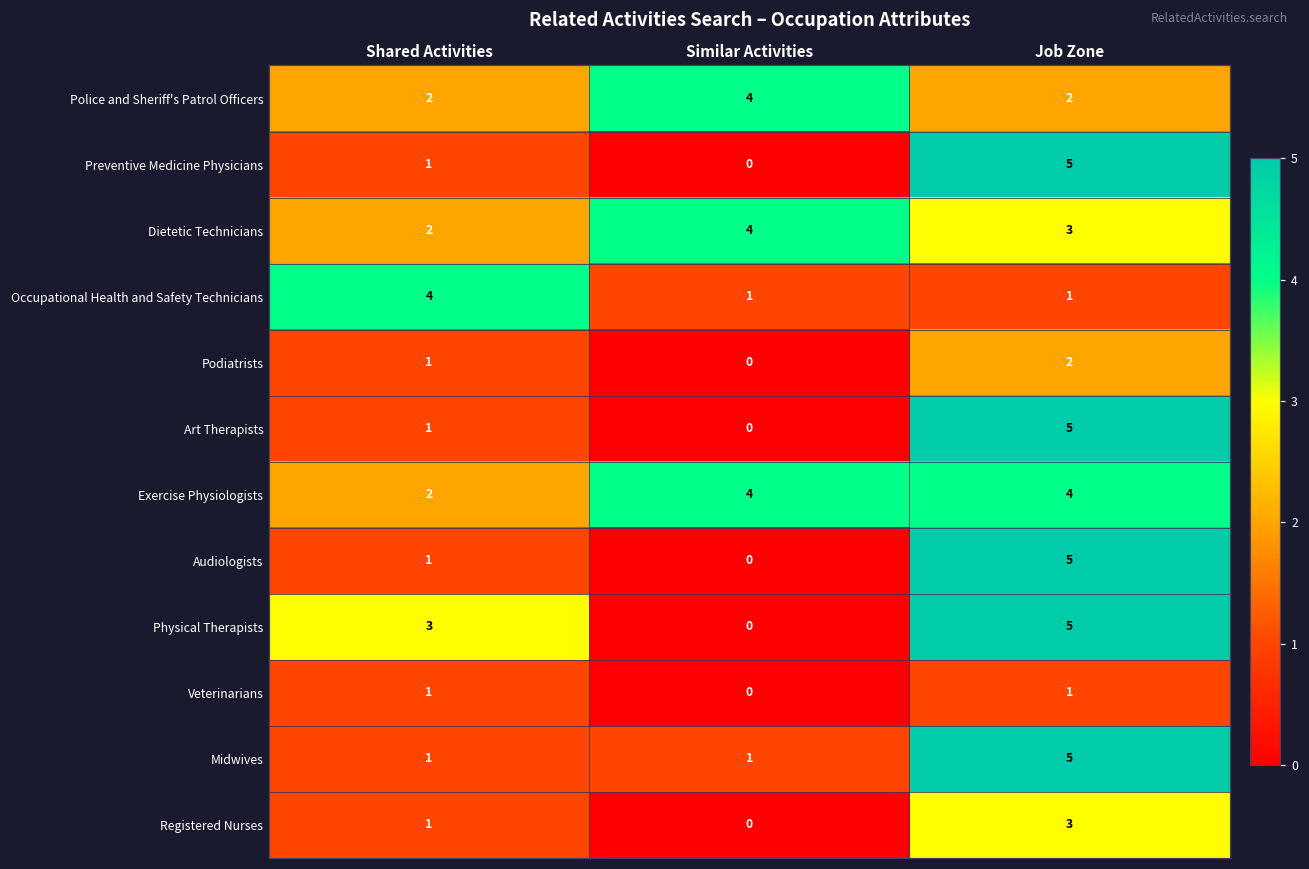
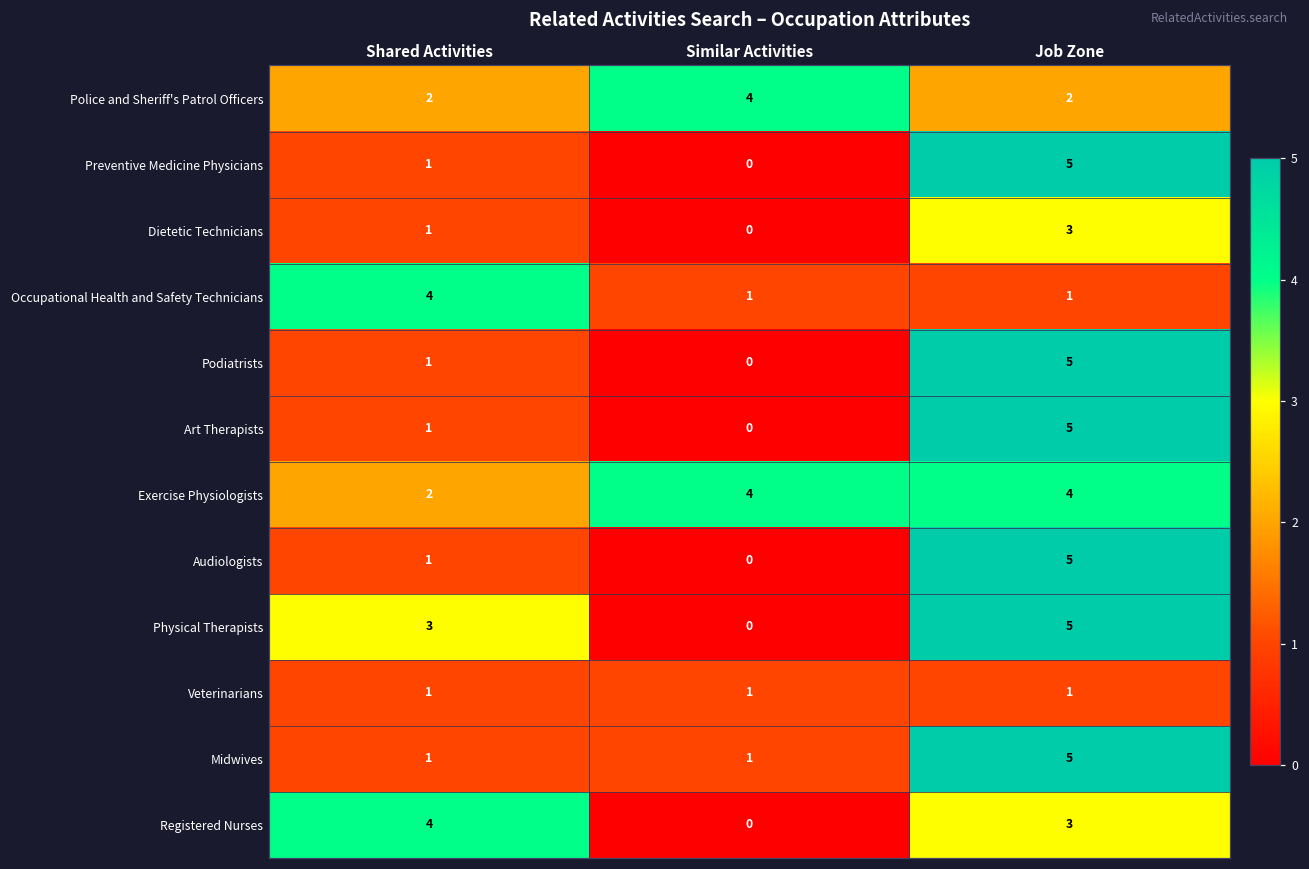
  {
    "Police and Sheriff's Patrol Officers": {
      "Shared Activities": 2,
      "Similar Activities": 4,
      "Job Zone": 2
    },
    "Preventive Medicine Physicians": {
      "Shared Activities": 1,
      "Similar Activities": 0,
      "Job Zone": 5
    },
    "Dietetic Technicians": {
-     "Shared Activities": 2,
-     "Similar Activities": 4,
+     "Shared Activities": 1,
+     "Similar Activities": 0,
      "Job Zone": 3
    },
    "Occupational Health and Safety Technicians": {
      "Shared Activities": 4,
      "Similar Activities": 1,
      "Job Zone": 1
    },
    "Podiatrists": {
      "Shared Activities": 1,
      "Similar Activities": 0,
-     "Job Zone": 2
+     "Job Zone": 5
    },
    "Art Therapists": {
      "Shared Activities": 1,
      "Similar Activities": 0,
      "Job Zone": 5
    },
    "Exercise Physiologists": {
      "Shared Activities": 2,
      "Similar Activities": 4,
      "Job Zone": 4
    },
    "Audiologists": {
      "Shared Activities": 1,
      "Similar Activities": 0,
      "Job Zone": 5
    },
    "Physical Therapists": {
      "Shared Activities": 3,
      "Similar Activities": 0,
      "Job Zone": 5
    },
    "Veterinarians": {
      "Shared Activities": 1,
-     "Similar Activities": 0,
+     "Similar Activities": 1,
      "Job Zone": 1
    },
    "Midwives": {
      "Shared Activities": 1,
      "Similar Activities": 1,
      "Job Zone": 5
    },
    "Registered Nurses": {
-     "Shared Activities": 1,
+     "Shared Activities": 4,
      "Similar Activities": 0,
      "Job Zone": 3
    }
  }
